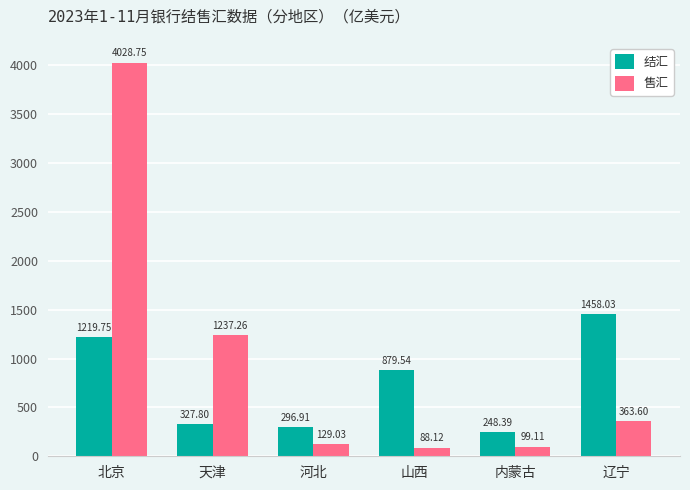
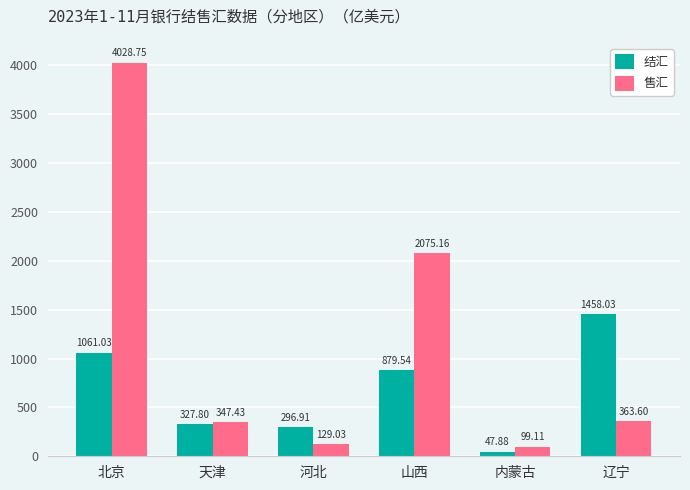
  {
    "结汇": {
-     "北京": 1219.75,
+     "北京": 1061.03,
      "天津": 327.80,
      "河北": 296.91,
      "山西": 879.54,
-     "内蒙古": 248.39,
+     "内蒙古": 47.88,
      "辽宁": 1458.03
    },
    "售汇": {
      "北京": 4028.75,
-     "天津": 1237.26,
+     "天津": 347.43,
      "河北": 129.03,
-     "山西": 88.12,
+     "山西": 2075.16,
      "内蒙古": 99.11,
      "辽宁": 363.60
    }
  }
